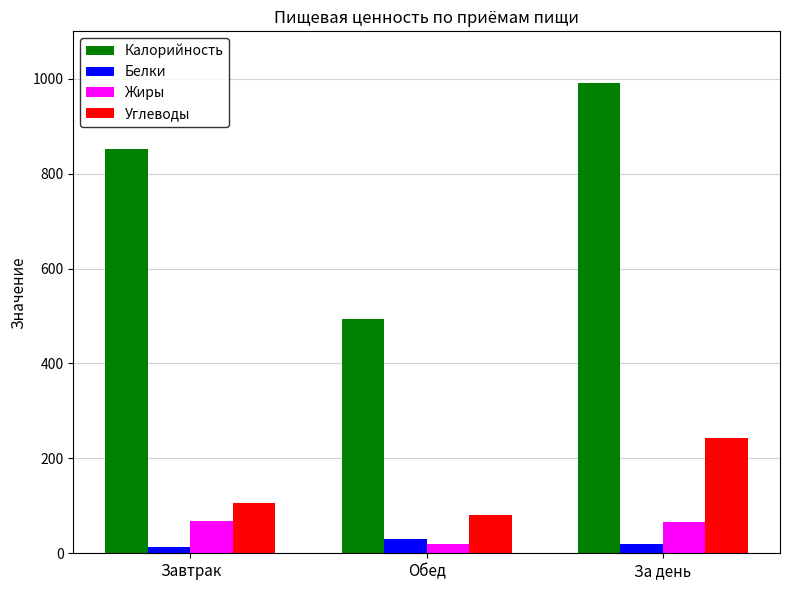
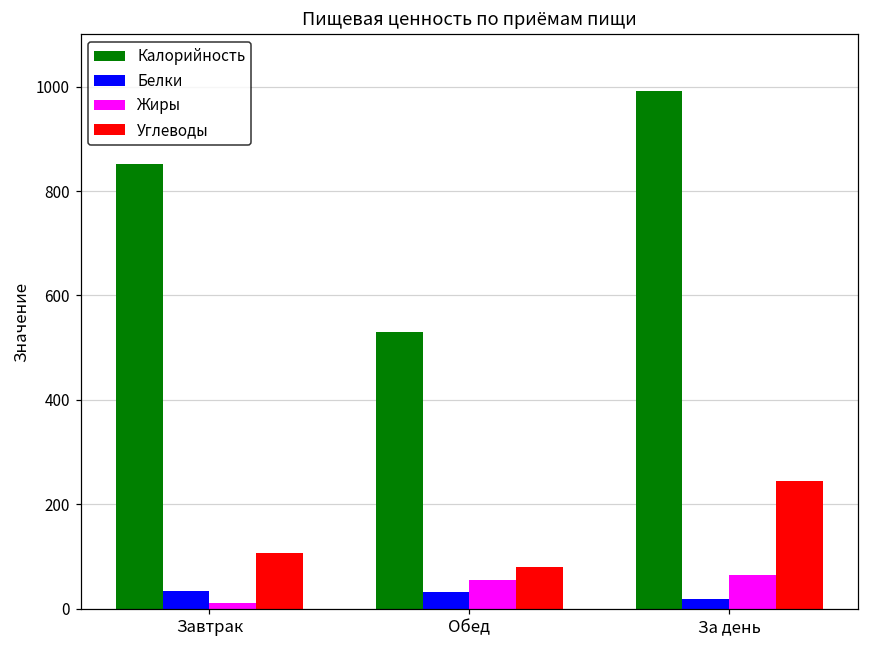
  {
    "Калорийность": {
      "Завтрак": 850,
-     "Обед": 490,
+     "Обед": 530,
      "За день": 990
    },
    "Белки": {
-     "Завтрак": 10,
+     "Завтрак": 30,
      "Обед": 30,
      "За день": 20
    },
    "Жиры": {
-     "Завтрак": 70,
-     "Обед": 20,
+     "Завтрак": 10,
+     "Обед": 50,
      "За день": 70
    },
    "Углеводы": {
      "Завтрак": 110,
      "Обед": 80,
      "За день": 240
    }
  }
